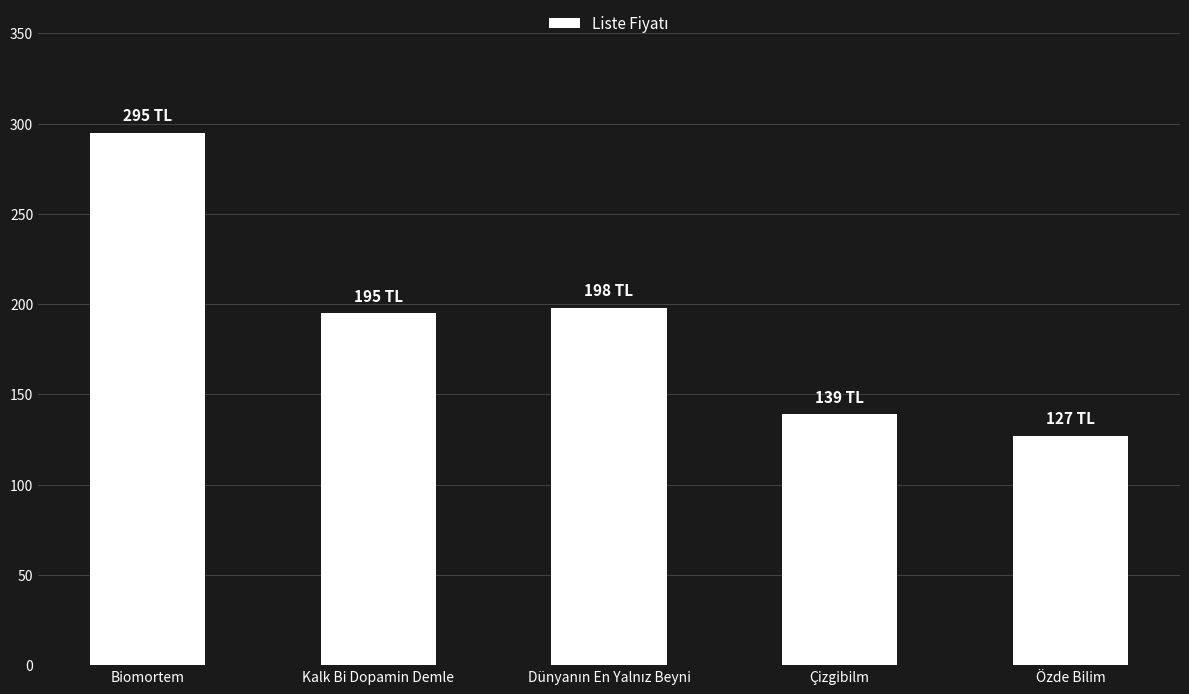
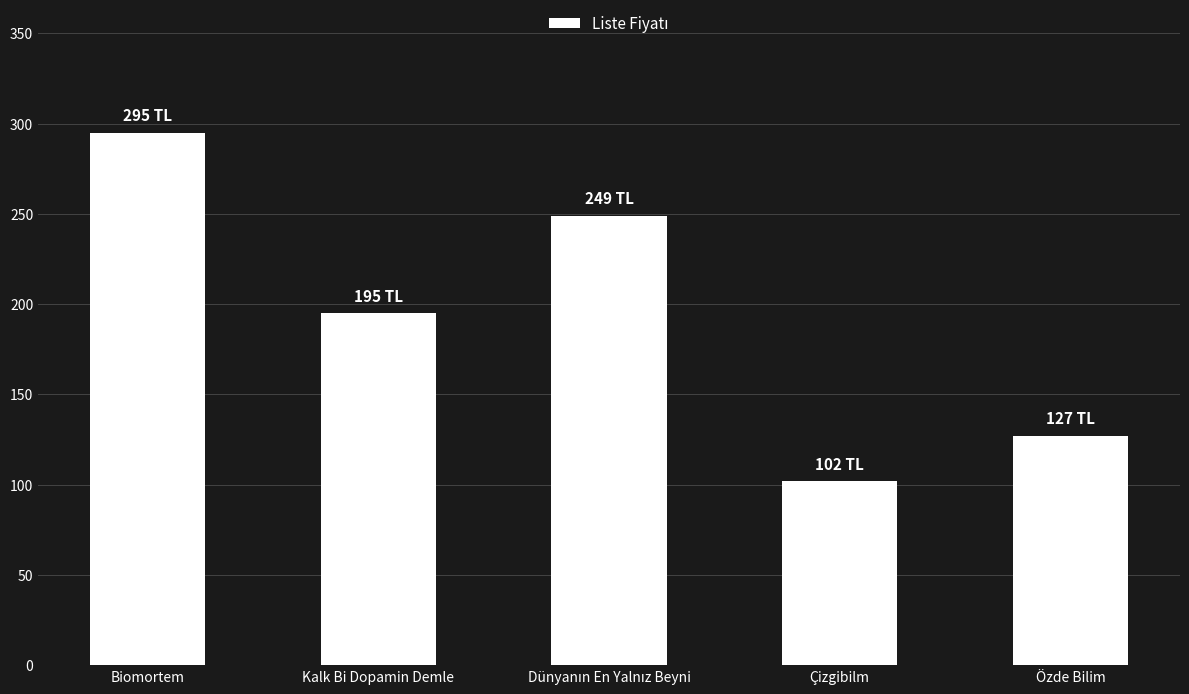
  {
    "Biomortem": 295,
    "Kalk Bi Dopamin Demle": 195,
-   "Dünyanın En Yalnız Beyni": 198,
-   "Çizgibilm": 139,
+   "Dünyanın En Yalnız Beyni": 249,
+   "Çizgibilm": 102,
    "Özde Bilim": 127
  }
